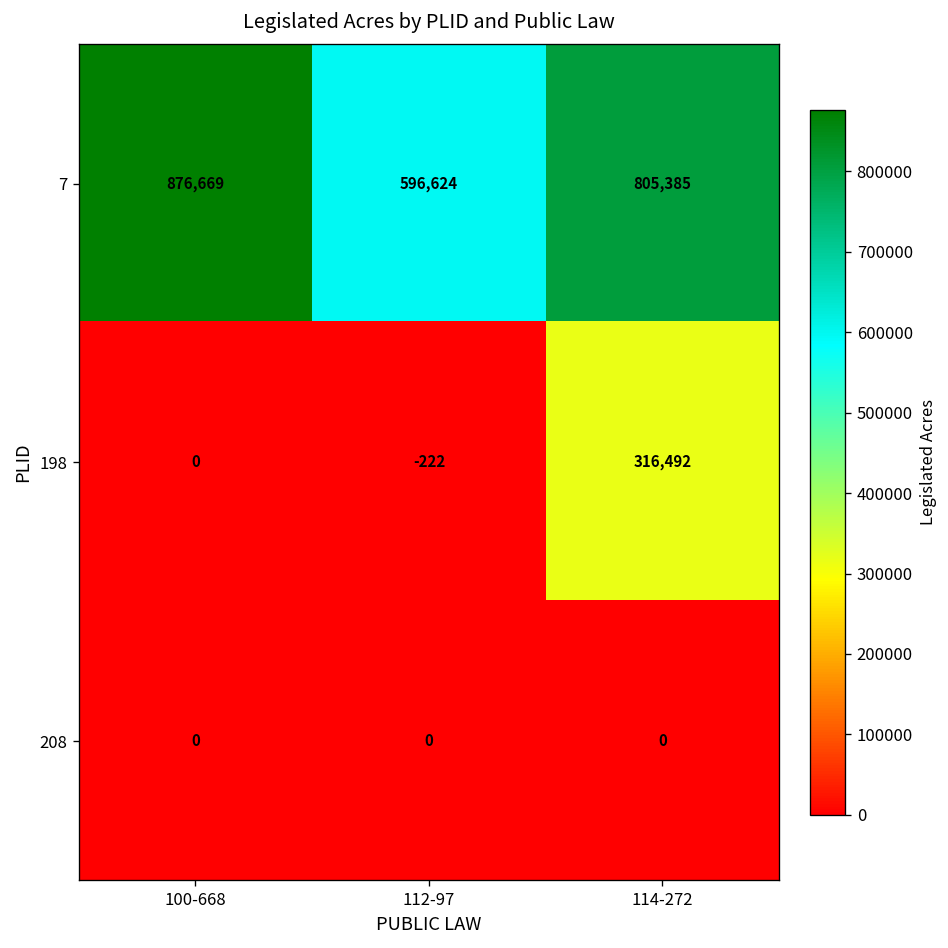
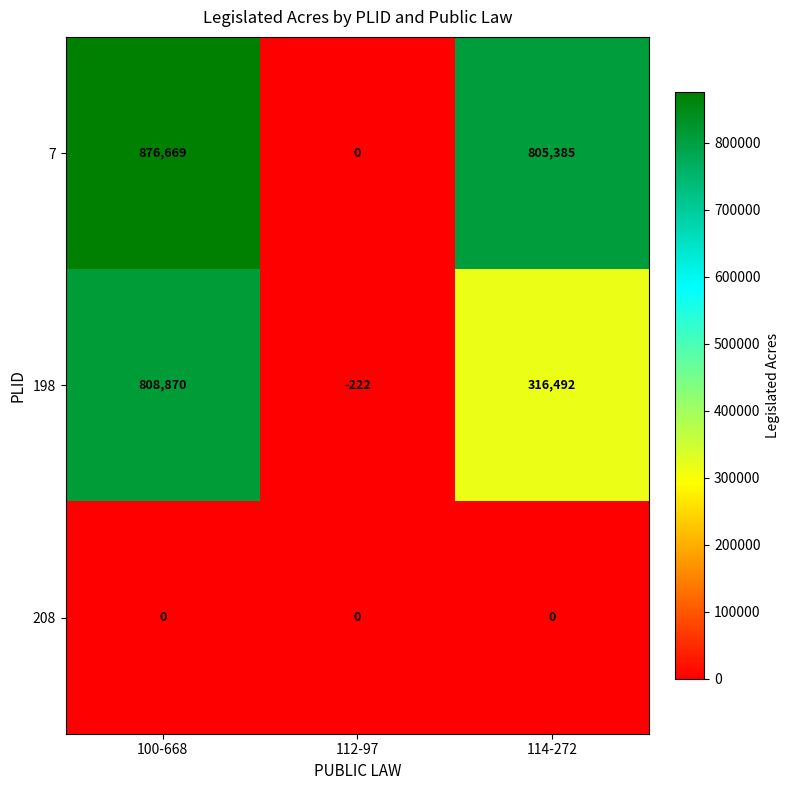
  {
    "7": {
      "100-668": "876,669",
-     "112-97": "596,624",
+     "112-97": "0",
      "114-272": "805,385"
    },
    "198": {
-     "100-668": "0",
+     "100-668": "808,870",
      "112-97": "-222",
      "114-272": "316,492"
    },
    "208": {
      "100-668": "0",
      "112-97": "0",
      "114-272": "0"
    }
  }
